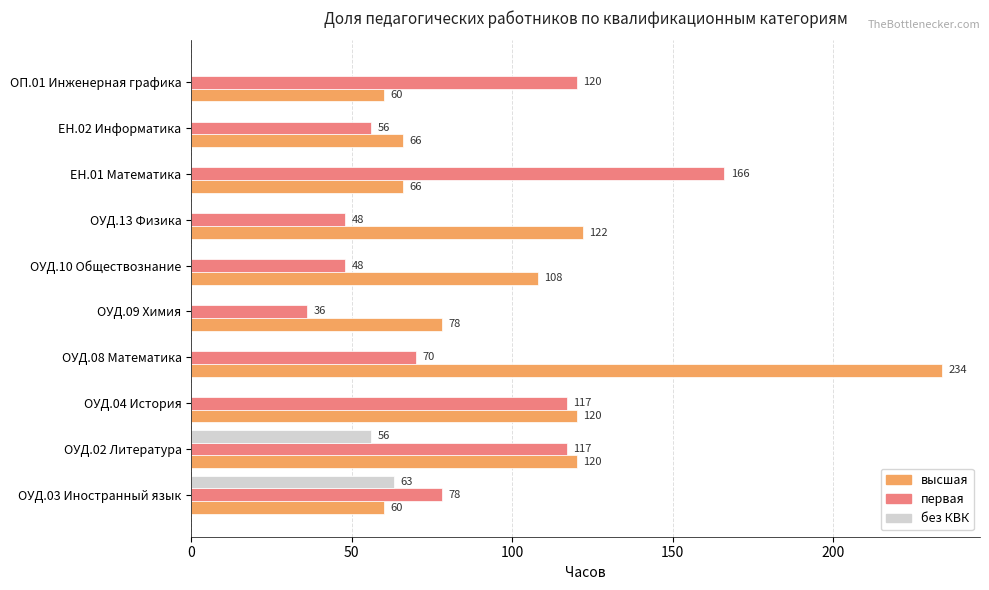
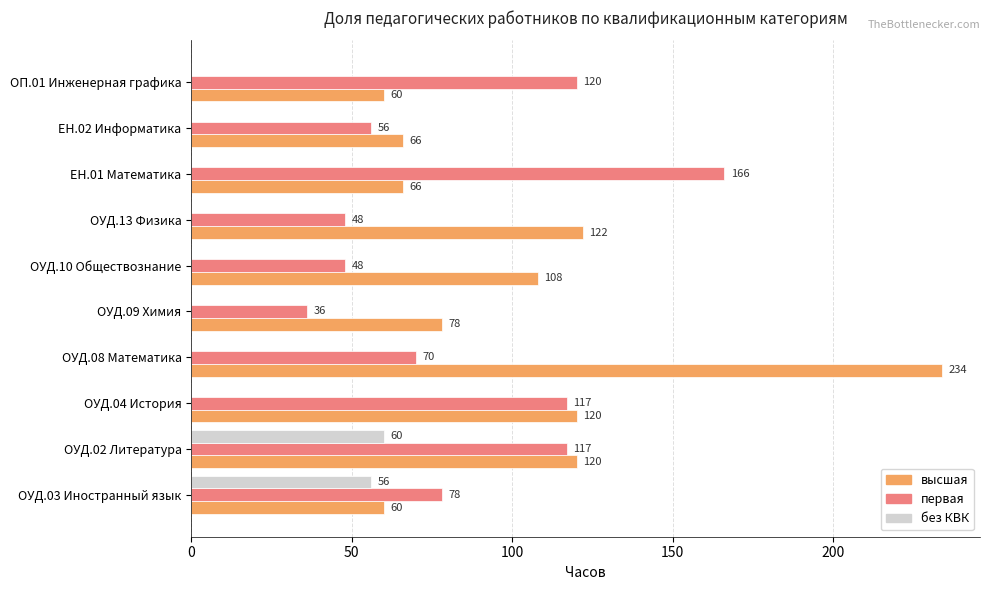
  {
    "без КВК": {
-     "ОУД.02 Литература": 56,
-     "ОУД.03 Иностранный язык": 63
+     "ОУД.02 Литература": 60,
+     "ОУД.03 Иностранный язык": 56
    }
  }
